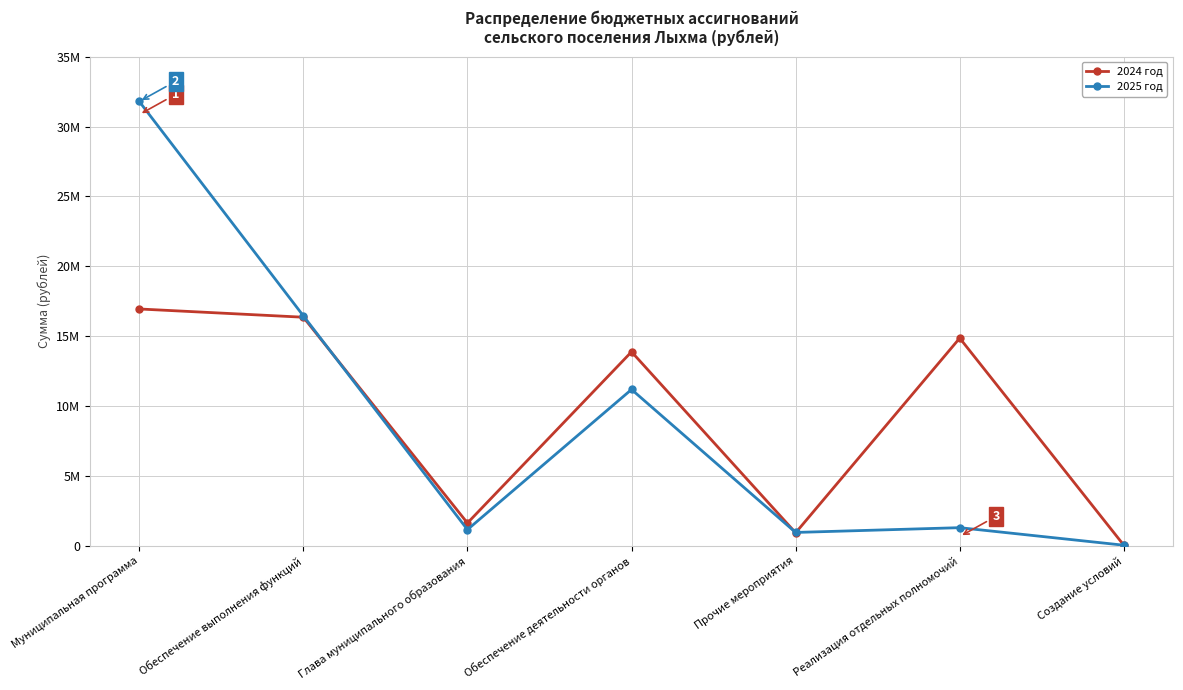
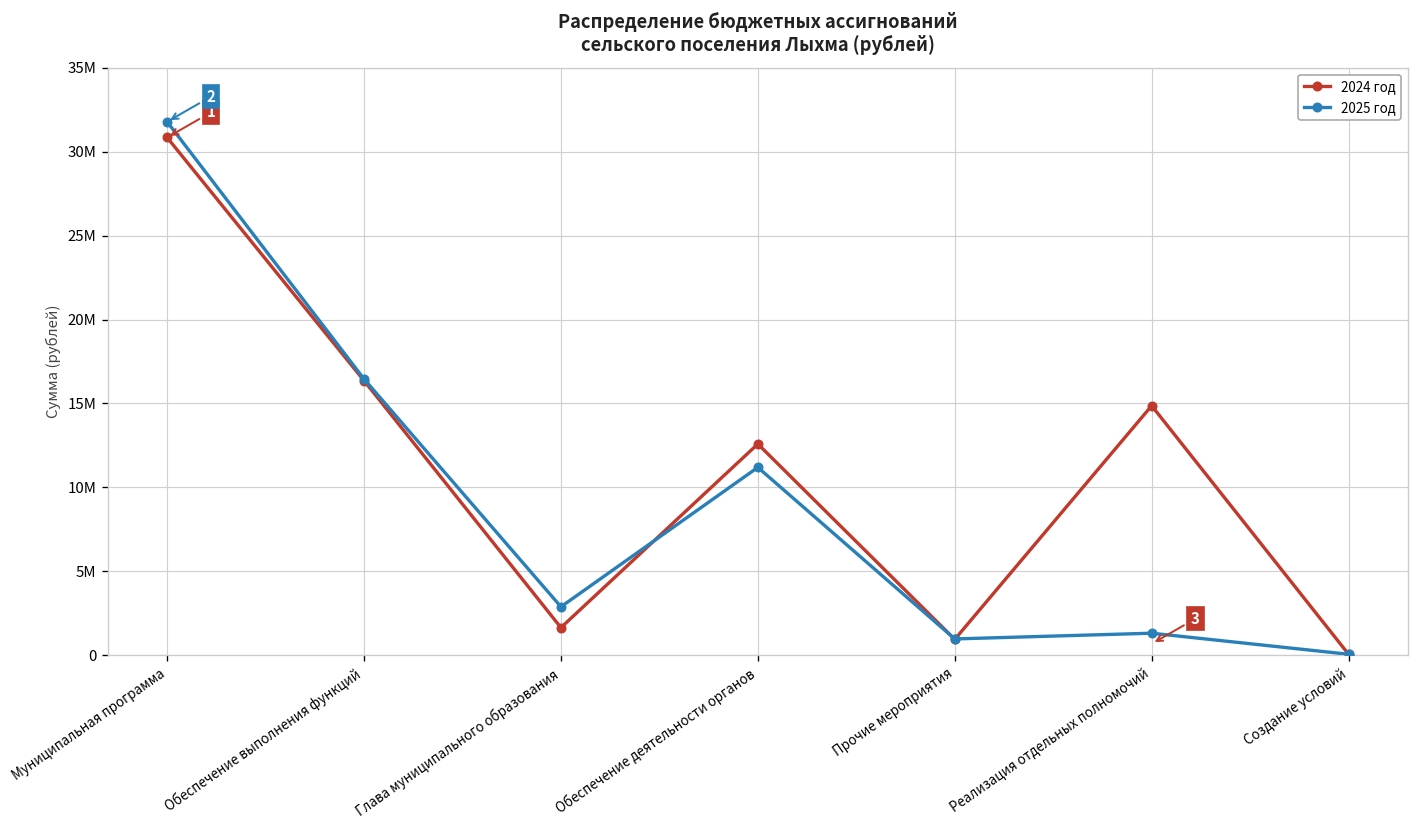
  {
    "2024 год": {
-     "Муниципальная программа": 16900000,
+     "Муниципальная программа": 30900000,
      "Глава муниципального образования": 1600000,
-     "Обеспечение деятельности органов": 13900000,
+     "Обеспечение деятельности органов": 12600000,
      "Реализация отдельных полномочий": 14900000
    },
    "2025 год": {
      "Муниципальная программа": 31800000,
-     "Глава муниципального образования": 1200000,
+     "Глава муниципального образования": 2900000,
      "Обеспечение деятельности органов": 11200000,
      "Реализация отдельных полномочий": 1300000
    }
  }
